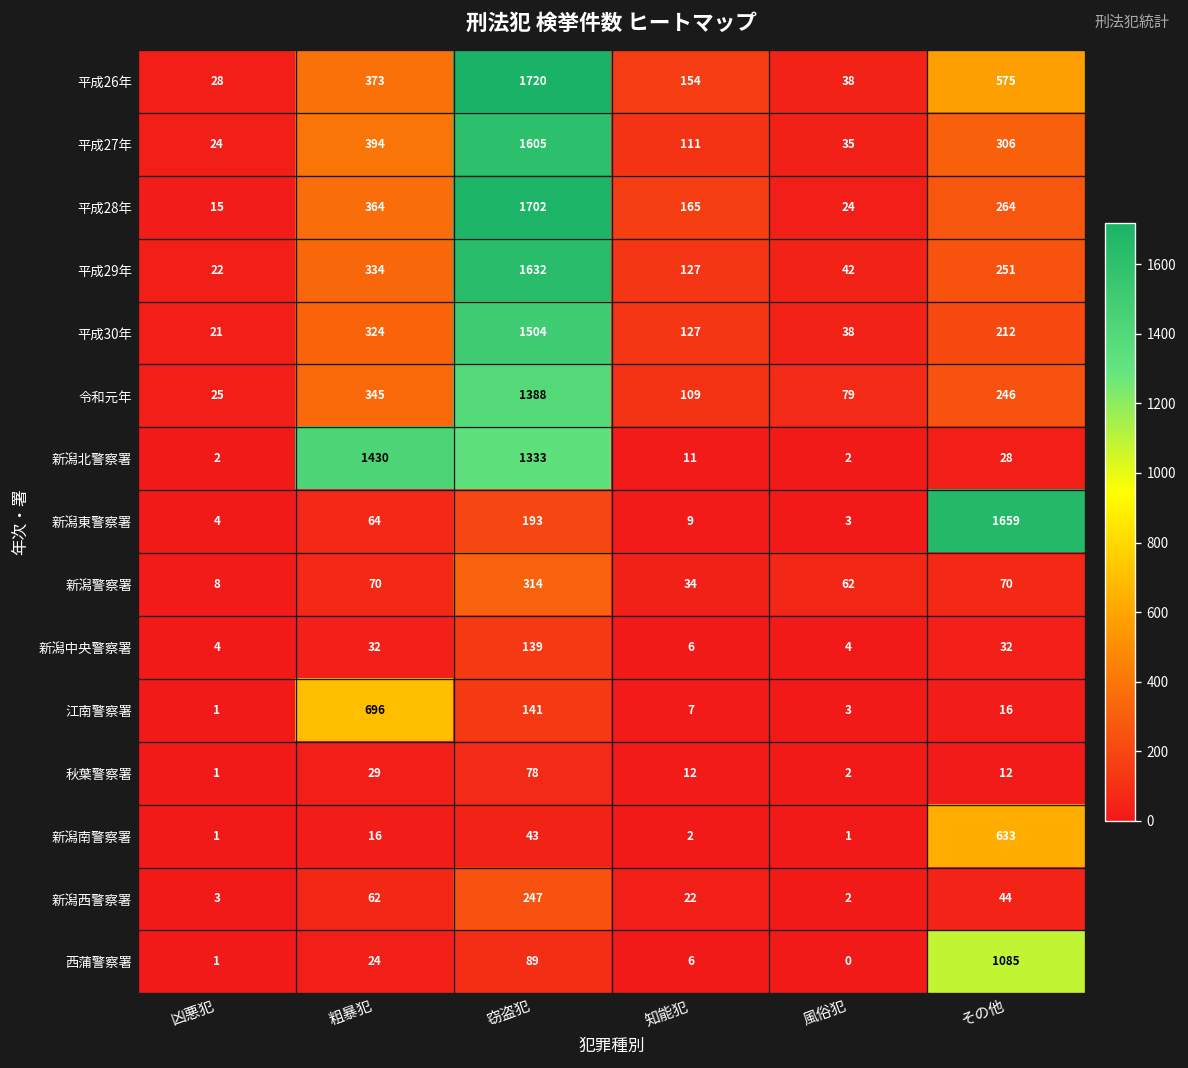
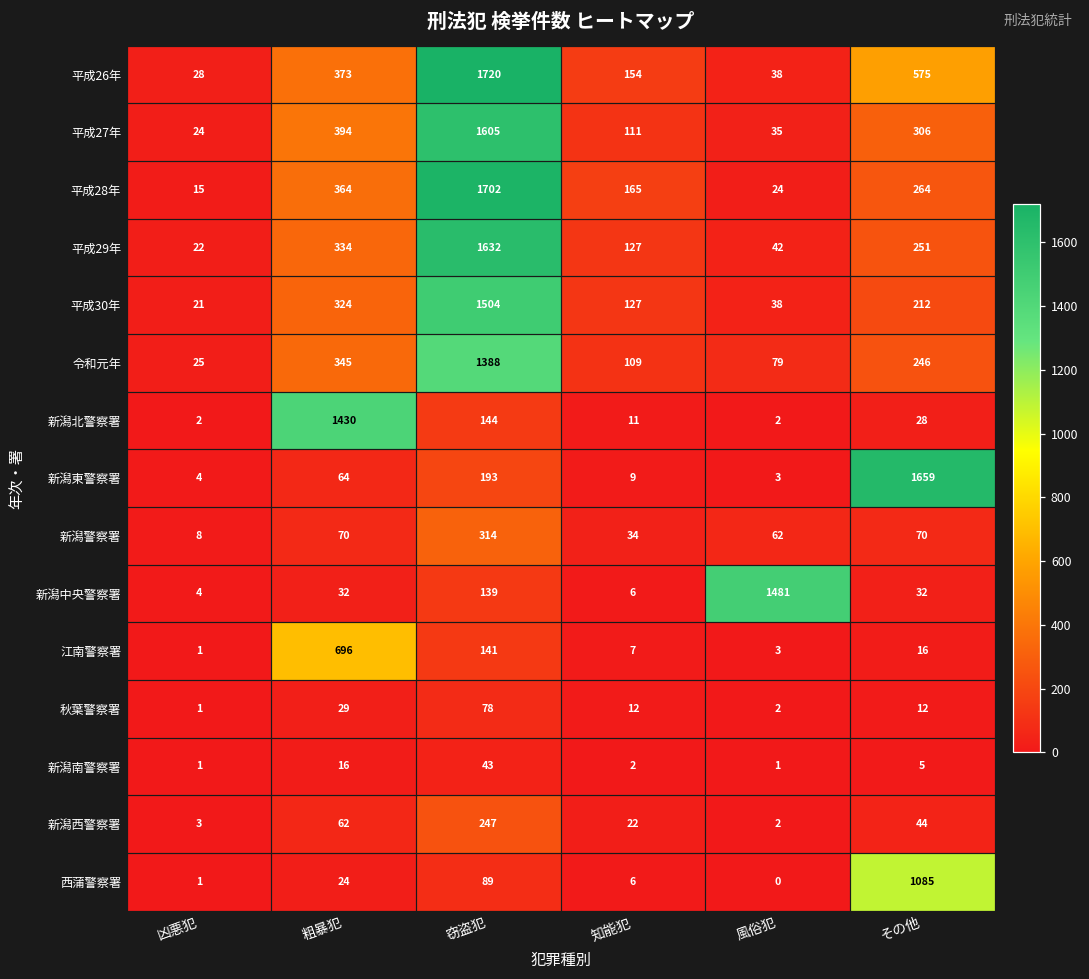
  {
    "平成26年": {
      "凶悪犯": 28,
      "粗暴犯": 373,
      "窃盗犯": 1720,
      "知能犯": 154,
      "風俗犯": 38,
      "その他": 575
    },
    "平成27年": {
      "凶悪犯": 24,
      "粗暴犯": 394,
      "窃盗犯": 1605,
      "知能犯": 111,
      "風俗犯": 35,
      "その他": 306
    },
    "平成28年": {
      "凶悪犯": 15,
      "粗暴犯": 364,
      "窃盗犯": 1702,
      "知能犯": 165,
      "風俗犯": 24,
      "その他": 264
    },
    "平成29年": {
      "凶悪犯": 22,
      "粗暴犯": 334,
      "窃盗犯": 1632,
      "知能犯": 127,
      "風俗犯": 42,
      "その他": 251
    },
    "平成30年": {
      "凶悪犯": 21,
      "粗暴犯": 324,
      "窃盗犯": 1504,
      "知能犯": 127,
      "風俗犯": 38,
      "その他": 212
    },
    "令和元年": {
      "凶悪犯": 25,
      "粗暴犯": 345,
      "窃盗犯": 1388,
      "知能犯": 109,
      "風俗犯": 79,
      "その他": 246
    },
    "新潟北警察署": {
      "凶悪犯": 2,
      "粗暴犯": 1430,
-     "窃盗犯": 1333,
+     "窃盗犯": 144,
      "知能犯": 11,
      "風俗犯": 2,
      "その他": 28
    },
    "新潟東警察署": {
      "凶悪犯": 4,
      "粗暴犯": 64,
      "窃盗犯": 193,
      "知能犯": 9,
      "風俗犯": 3,
      "その他": 1659
    },
    "新潟警察署": {
      "凶悪犯": 8,
      "粗暴犯": 70,
      "窃盗犯": 314,
      "知能犯": 34,
      "風俗犯": 62,
      "その他": 70
    },
    "新潟中央警察署": {
      "凶悪犯": 4,
      "粗暴犯": 32,
      "窃盗犯": 139,
      "知能犯": 6,
-     "風俗犯": 4,
+     "風俗犯": 1481,
      "その他": 32
    },
    "江南警察署": {
      "凶悪犯": 1,
      "粗暴犯": 696,
      "窃盗犯": 141,
      "知能犯": 7,
      "風俗犯": 3,
      "その他": 16
    },
    "秋葉警察署": {
      "凶悪犯": 1,
      "粗暴犯": 29,
      "窃盗犯": 78,
      "知能犯": 12,
      "風俗犯": 2,
      "その他": 12
    },
    "新潟南警察署": {
      "凶悪犯": 1,
      "粗暴犯": 16,
      "窃盗犯": 43,
      "知能犯": 2,
      "風俗犯": 1,
-     "その他": 633
+     "その他": 5
    },
    "新潟西警察署": {
      "凶悪犯": 3,
      "粗暴犯": 62,
      "窃盗犯": 247,
      "知能犯": 22,
      "風俗犯": 2,
      "その他": 44
    },
    "西蒲警察署": {
      "凶悪犯": 1,
      "粗暴犯": 24,
      "窃盗犯": 89,
      "知能犯": 6,
      "風俗犯": 0,
      "その他": 1085
    }
  }
